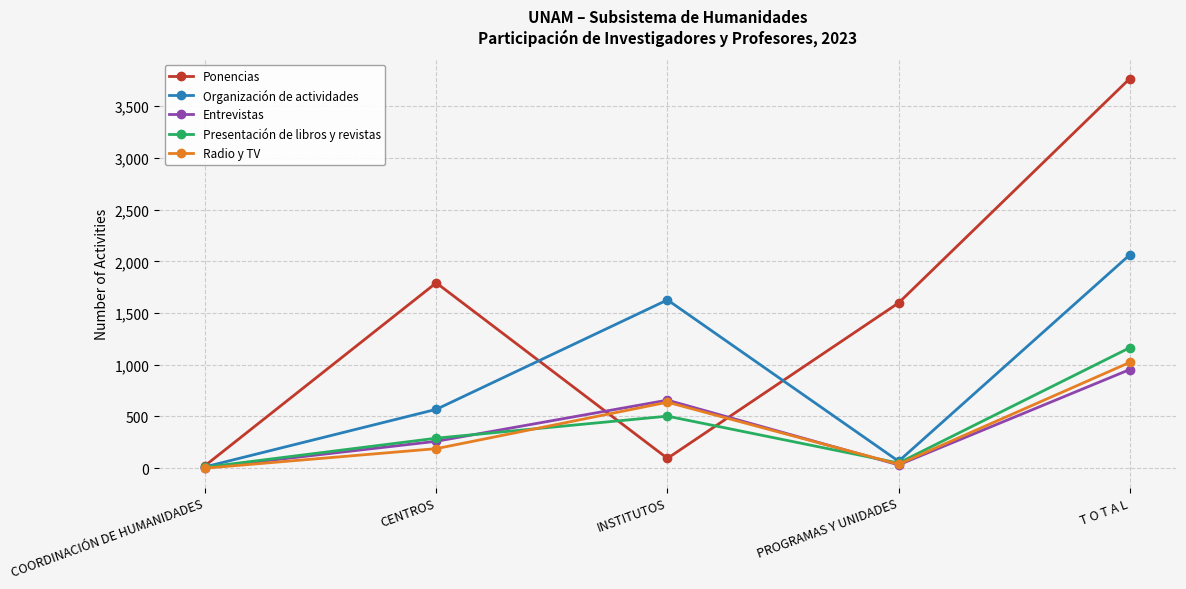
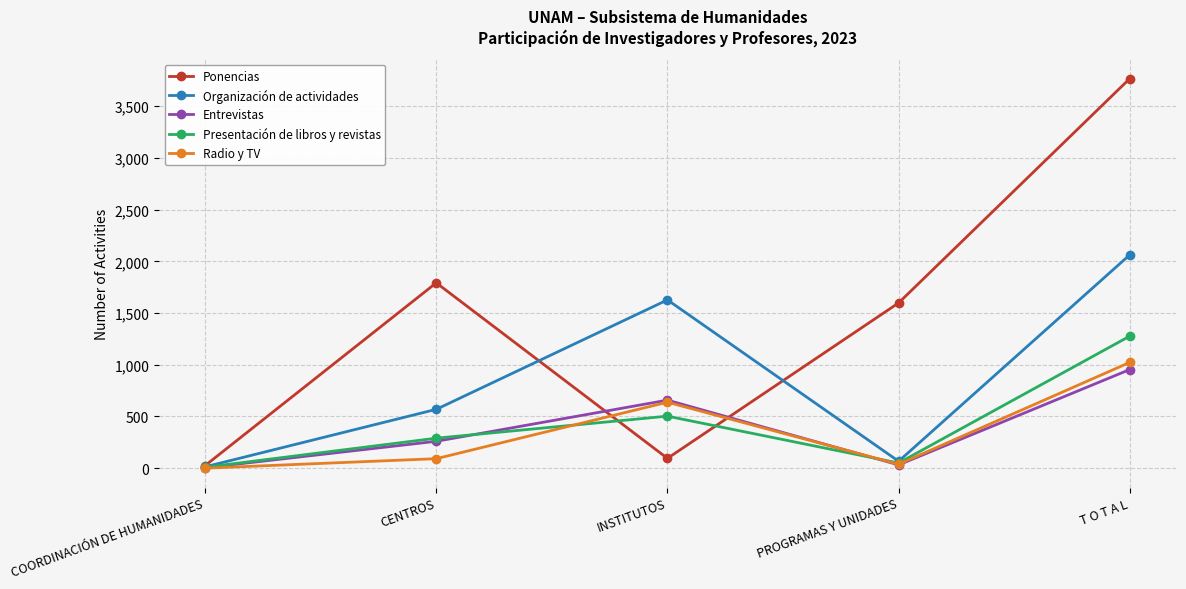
  {
    "Ponencias": {
      "CENTROS": "1,790",
      "INSTITUTOS": "100",
      "PROGRAMAS Y UNIDADES": "1,600",
      "T O T A L": "3,770"
    },
    "Organización de actividades": {
      "CENTROS": "570",
      "INSTITUTOS": "1,630",
      "T O T A L": "2,060"
    },
    "Entrevistas": {
      "CENTROS": "260",
      "T O T A L": "950"
    },
    "Presentación de libros y revistas": {
      "CENTROS": "290",
      "INSTITUTOS": "500",
-     "T O T A L": "1,170"
+     "T O T A L": "1,280"
    },
    "Radio y TV": {
-     "CENTROS": "190",
+     "CENTROS": "90",
      "T O T A L": "1,020"
    }
  }
